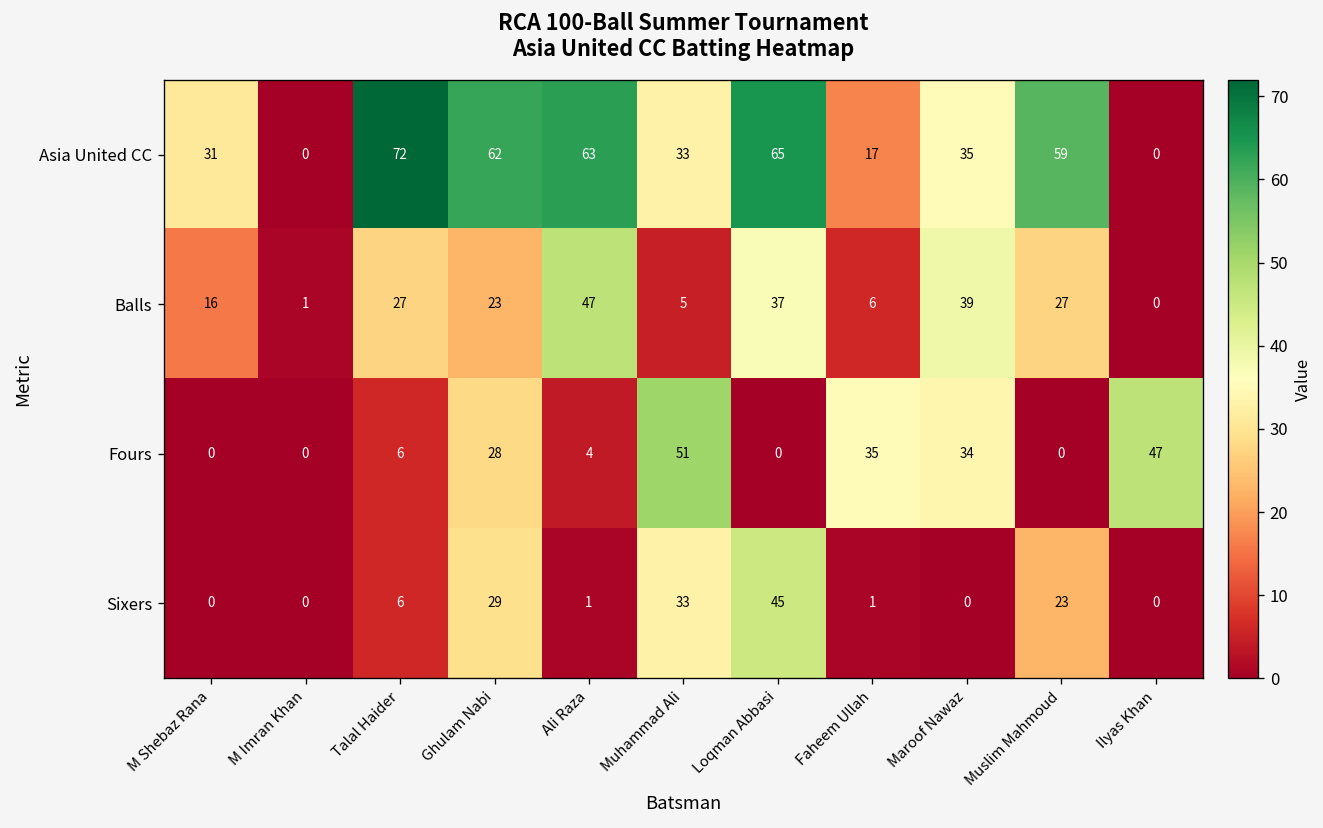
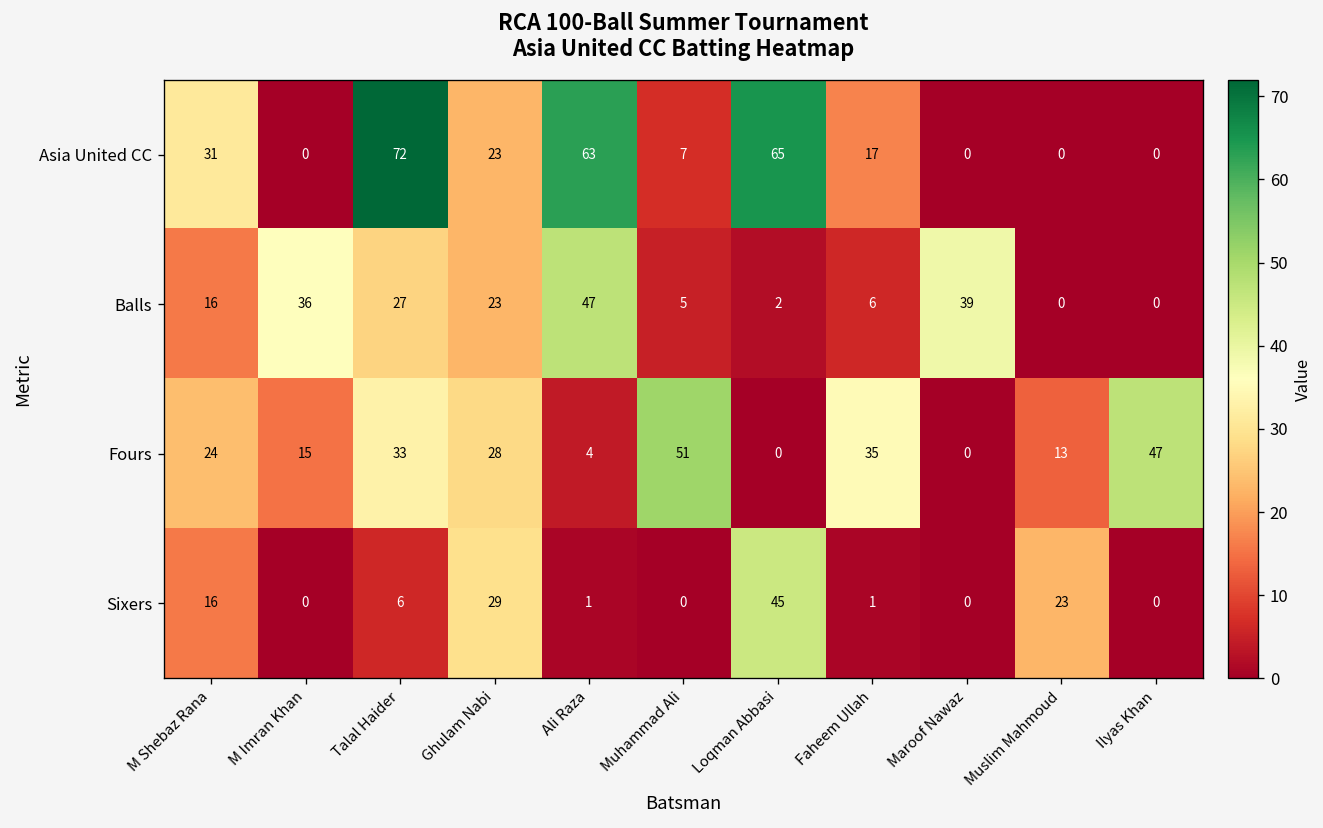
  {
    "Asia United CC": {
      "M Shebaz Rana": 31,
      "M Imran Khan": 0,
      "Talal Haider": 72,
-     "Ghulam Nabi": 62,
+     "Ghulam Nabi": 23,
      "Ali Raza": 63,
-     "Muhammad Ali": 33,
+     "Muhammad Ali": 7,
      "Loqman Abbasi": 65,
      "Faheem Ullah": 17,
-     "Maroof Nawaz": 35,
-     "Muslim Mahmoud": 59,
+     "Maroof Nawaz": 0,
+     "Muslim Mahmoud": 0,
      "Ilyas Khan": 0
    },
    "Balls": {
      "M Shebaz Rana": 16,
-     "M Imran Khan": 1,
+     "M Imran Khan": 36,
      "Talal Haider": 27,
      "Ghulam Nabi": 23,
      "Ali Raza": 47,
      "Muhammad Ali": 5,
-     "Loqman Abbasi": 37,
+     "Loqman Abbasi": 2,
      "Faheem Ullah": 6,
      "Maroof Nawaz": 39,
-     "Muslim Mahmoud": 27,
+     "Muslim Mahmoud": 0,
      "Ilyas Khan": 0
    },
    "Fours": {
-     "M Shebaz Rana": 0,
-     "M Imran Khan": 0,
-     "Talal Haider": 6,
+     "M Shebaz Rana": 24,
+     "M Imran Khan": 15,
+     "Talal Haider": 33,
      "Ghulam Nabi": 28,
      "Ali Raza": 4,
      "Muhammad Ali": 51,
      "Loqman Abbasi": 0,
      "Faheem Ullah": 35,
-     "Maroof Nawaz": 34,
-     "Muslim Mahmoud": 0,
+     "Maroof Nawaz": 0,
+     "Muslim Mahmoud": 13,
      "Ilyas Khan": 47
    },
    "Sixers": {
-     "M Shebaz Rana": 0,
+     "M Shebaz Rana": 16,
      "M Imran Khan": 0,
      "Talal Haider": 6,
      "Ghulam Nabi": 29,
      "Ali Raza": 1,
-     "Muhammad Ali": 33,
+     "Muhammad Ali": 0,
      "Loqman Abbasi": 45,
      "Faheem Ullah": 1,
      "Maroof Nawaz": 0,
      "Muslim Mahmoud": 23,
      "Ilyas Khan": 0
    }
  }
